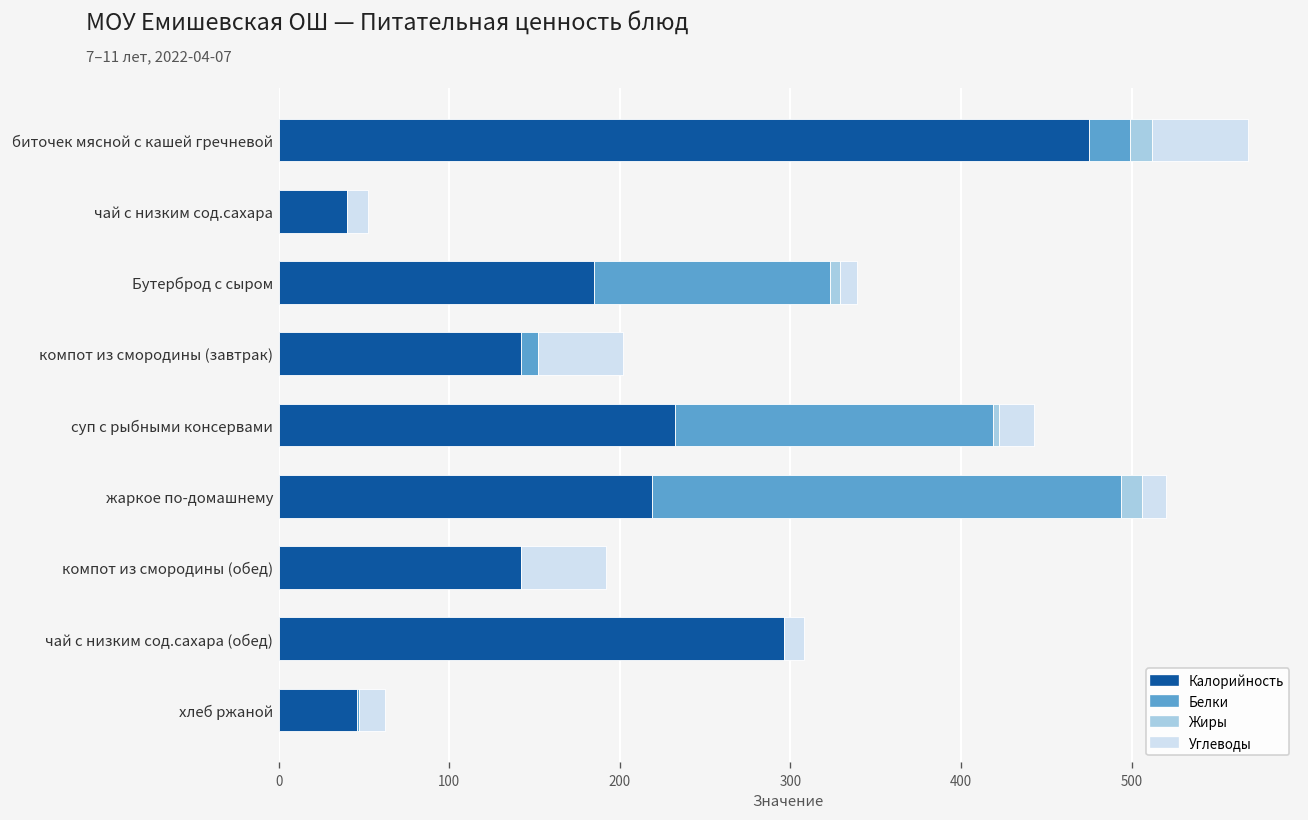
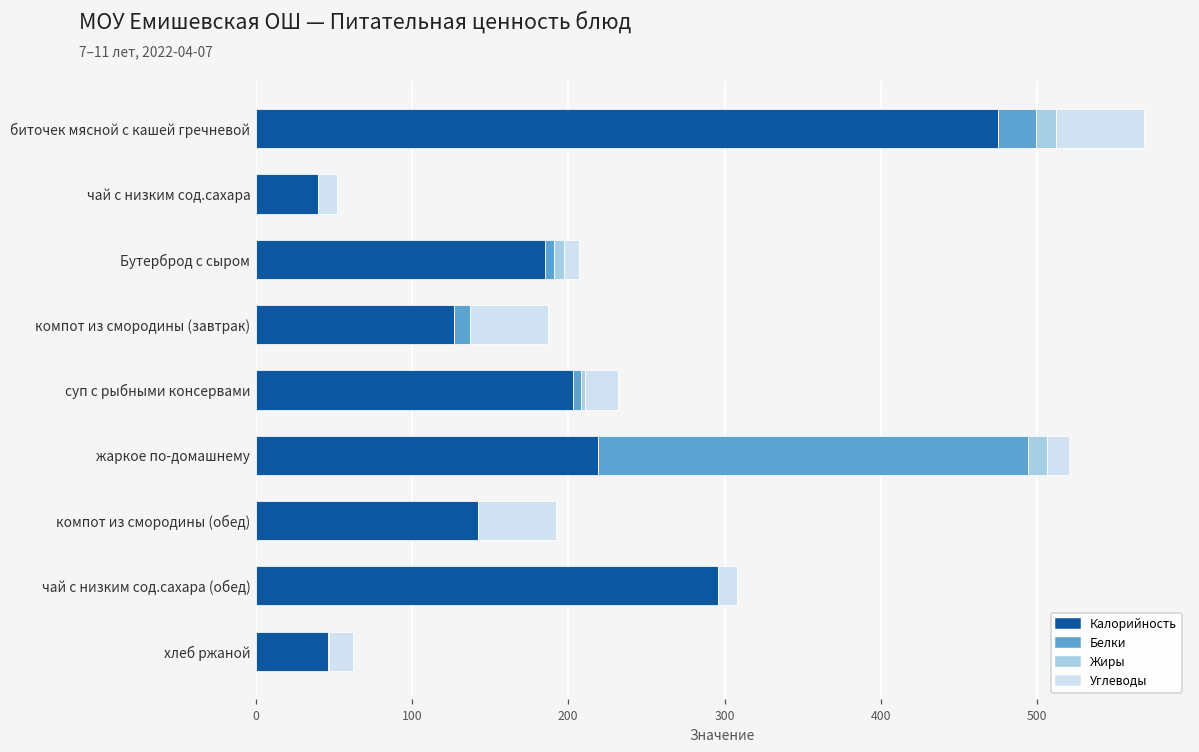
  {
    "Калорийность": {
      "биточек мясной с кашей гречневой": 475,
      "чай с низким сод.сахара": 40,
      "Бутерброд с сыром": 185,
-     "компот из смородины (завтрак)": 142,
-     "суп с рыбными консервами": 232,
+     "компот из смородины (завтрак)": 127,
+     "суп с рыбными консервами": 203,
      "жаркое по-домашнему": 219,
      "компот из смородины (обед)": 142,
      "чай с низким сод.сахара (обед)": 296,
      "хлеб ржаной": 46
    },
    "Белки": {
      "биточек мясной с кашей гречневой": 24,
      "чай с низким сод.сахара": 0,
-     "Бутерброд с сыром": 138,
+     "Бутерброд с сыром": 6,
      "компот из смородины (завтрак)": 10,
-     "суп с рыбными консервами": 187,
+     "суп с рыбными консервами": 5,
      "жаркое по-домашнему": 275,
      "компот из смородины (обед)": 0,
      "чай с низким сод.сахара (обед)": 0
    }
  }
